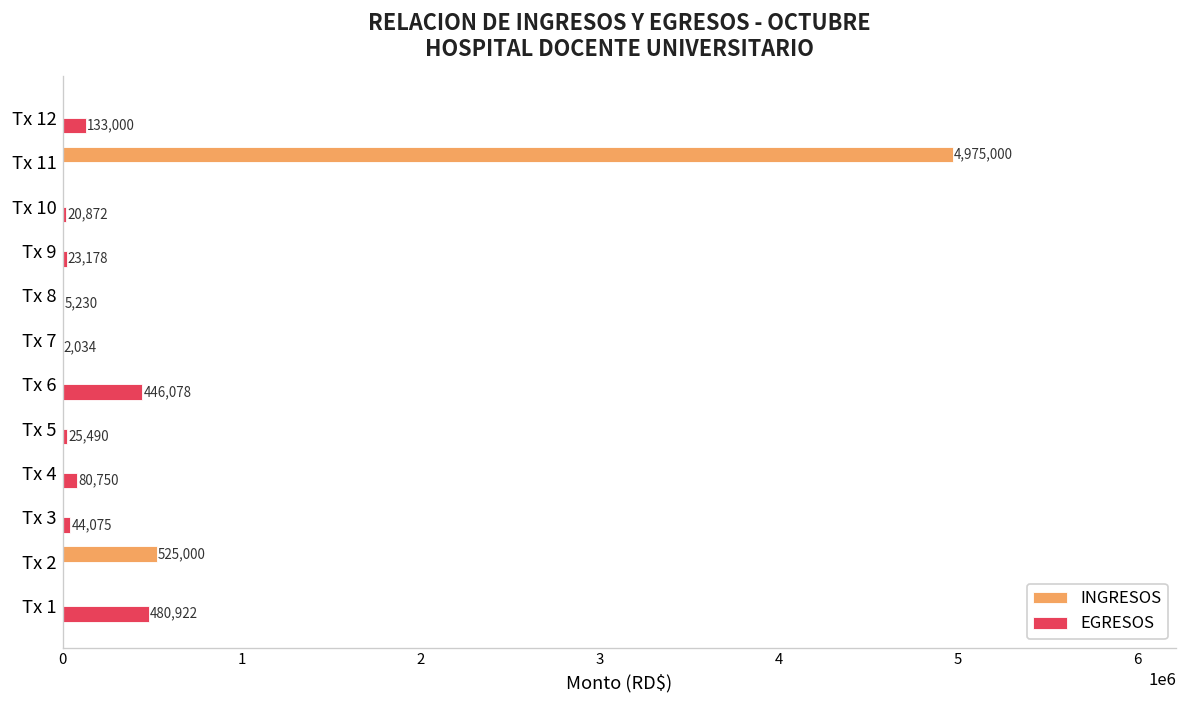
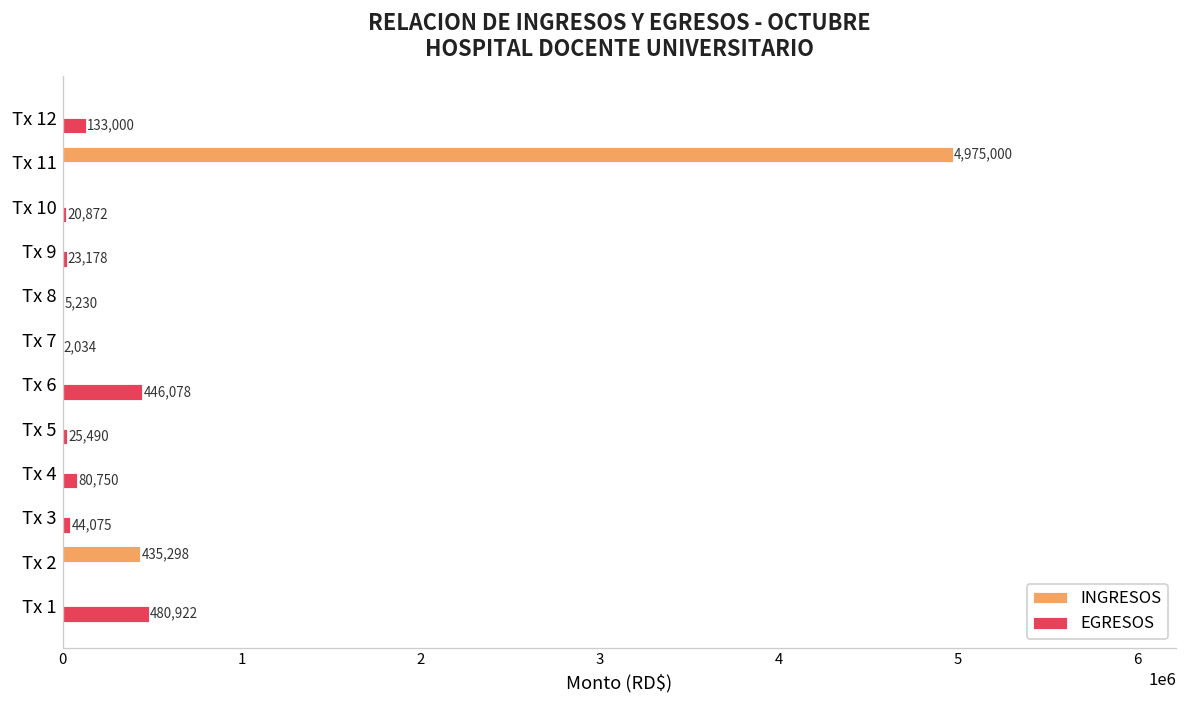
  {
    "INGRESOS": {
      "Tx 11": "4,975,000",
-     "Tx 2": "525,000"
+     "Tx 2": "435,298"
    },
    "EGRESOS": {
      "Tx 12": "133,000",
      "Tx 10": "20,872",
      "Tx 9": "23,178",
      "Tx 8": "5,230",
      "Tx 7": "2,034",
      "Tx 6": "446,078",
      "Tx 5": "25,490",
      "Tx 4": "80,750",
      "Tx 3": "44,075",
      "Tx 1": "480,922"
    }
  }
